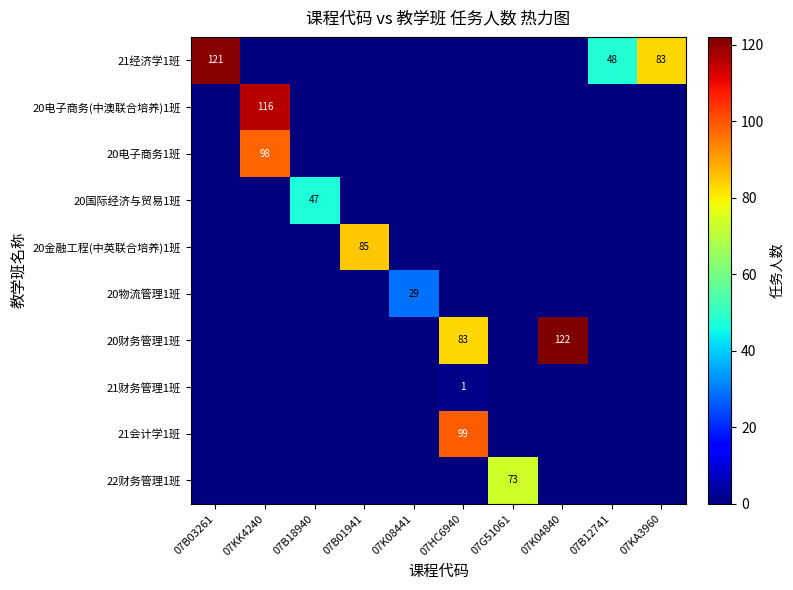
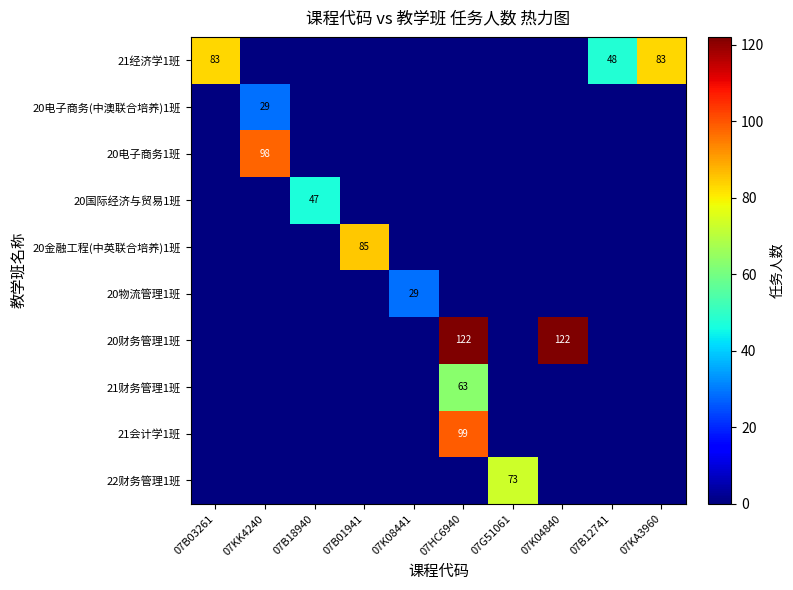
  {
    "21经济学1班": {
-     "07B03261": 121,
+     "07B03261": 83,
      "07B12741": 48,
      "07KA3960": 83
    },
    "20电子商务(中澳联合培养)1班": {
-     "07KK4240": 116
+     "07KK4240": 29
    },
    "20电子商务1班": {
      "07KK4240": 98
    },
    "20国际经济与贸易1班": {
      "07B18940": 47
    },
    "20金融工程(中英联合培养)1班": {
      "07B01941": 85
    },
    "20物流管理1班": {
      "07K08441": 29
    },
    "20财务管理1班": {
-     "07HC6940": 83,
+     "07HC6940": 122,
      "07K04840": 122
    },
    "21财务管理1班": {
-     "07HC6940": 1
+     "07HC6940": 63
    },
    "21会计学1班": {
      "07HC6940": 99
    },
    "22财务管理1班": {
      "07G51061": 73
    }
  }
